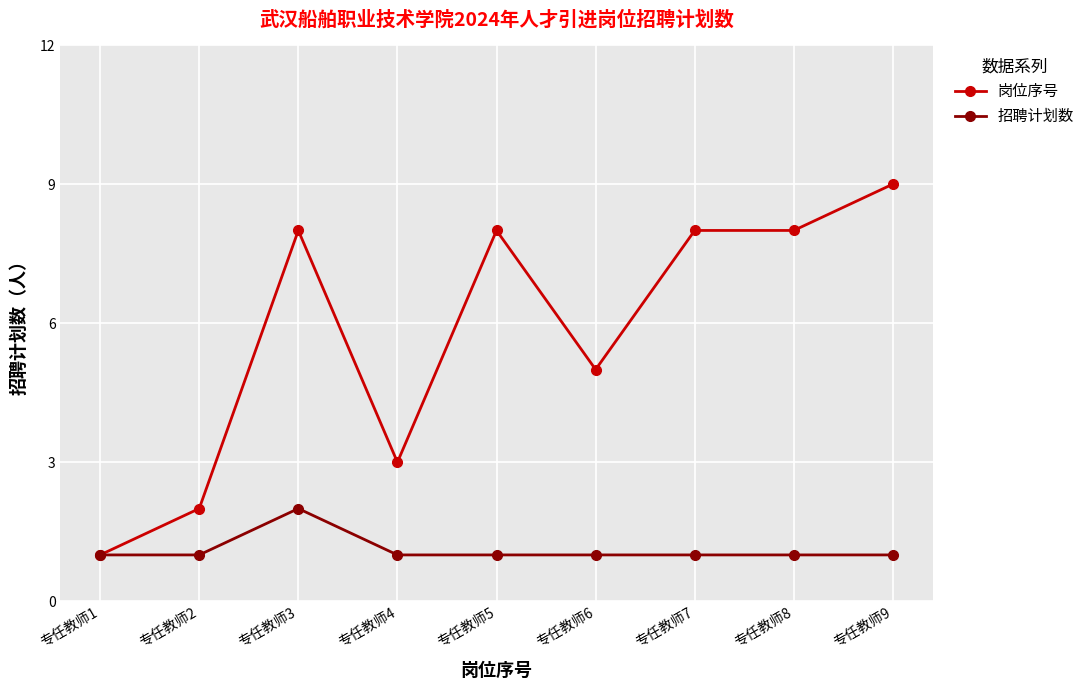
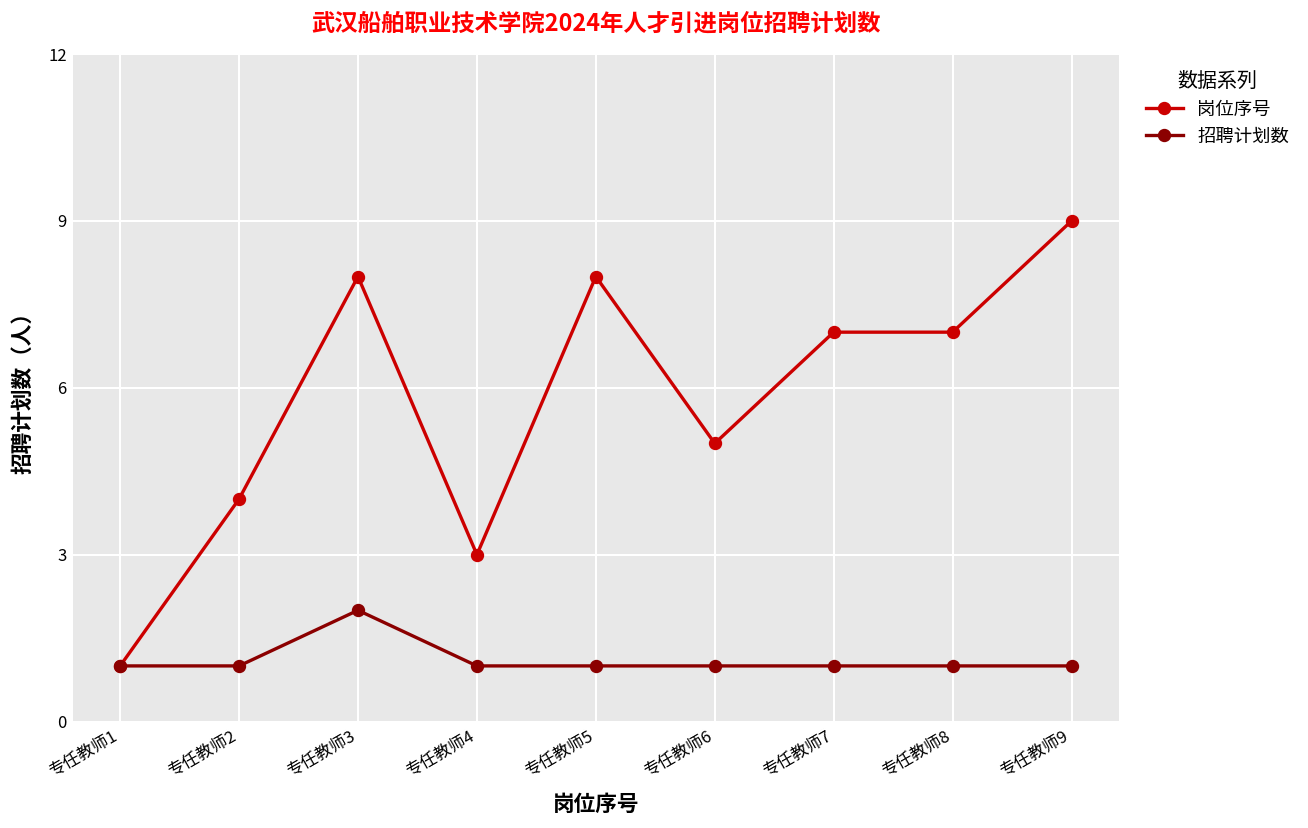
  {
    "岗位序号": {
-     "专任教师2": 2,
+     "专任教师2": 4,
      "专任教师3": 8,
      "专任教师4": 3,
      "专任教师5": 8,
      "专任教师6": 5,
-     "专任教师7": 8,
-     "专任教师8": 8,
+     "专任教师7": 7,
+     "专任教师8": 7,
      "专任教师9": 9
    },
    "招聘计划数": {
      "专任教师2": 1,
      "专任教师3": 2,
      "专任教师4": 1,
      "专任教师5": 1,
      "专任教师6": 1,
      "专任教师7": 1,
      "专任教师8": 1,
      "专任教师9": 1
    }
  }
